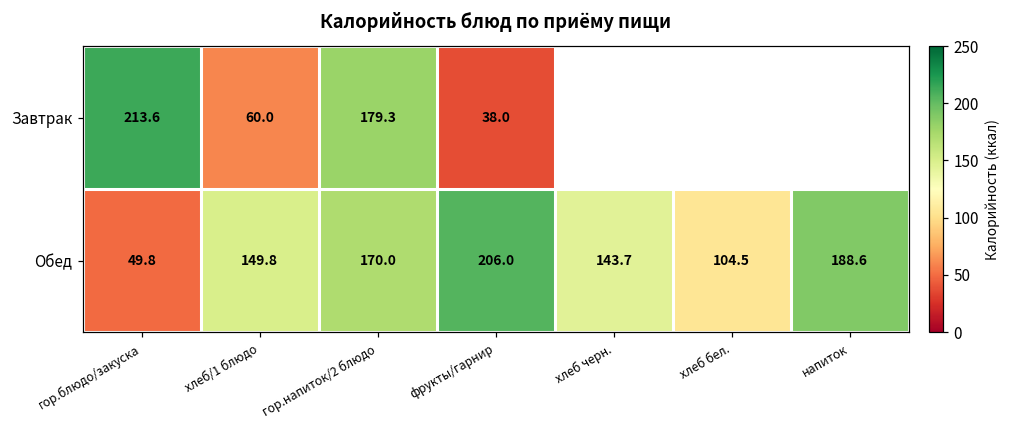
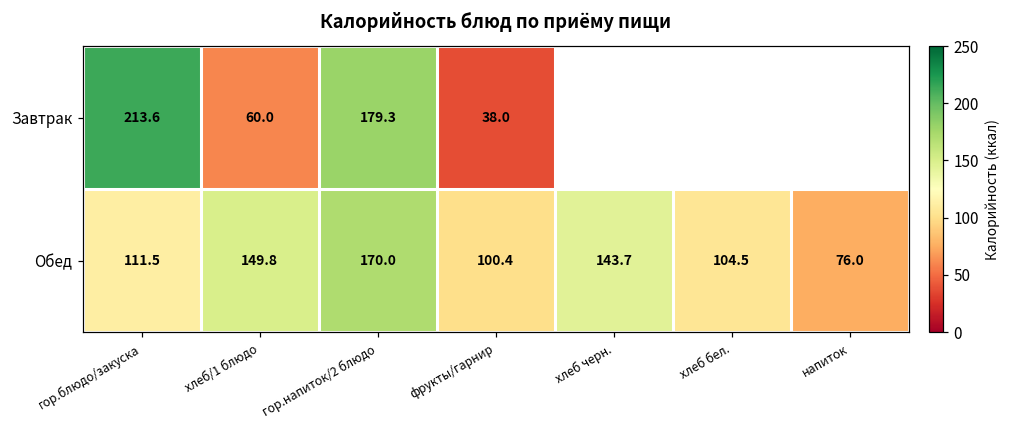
  {
    "Завтрак": {
      "гор.блюдо/закуска": 213.6,
      "хлеб/1 блюдо": 60.0,
      "гор.напиток/2 блюдо": 179.3,
      "фрукты/гарнир": 38.0
    },
    "Обед": {
-     "гор.блюдо/закуска": 49.8,
+     "гор.блюдо/закуска": 111.5,
      "хлеб/1 блюдо": 149.8,
      "гор.напиток/2 блюдо": 170.0,
-     "фрукты/гарнир": 206.0,
+     "фрукты/гарнир": 100.4,
      "хлеб черн.": 143.7,
      "хлеб бел.": 104.5,
-     "напиток": 188.6
+     "напиток": 76.0
    }
  }
